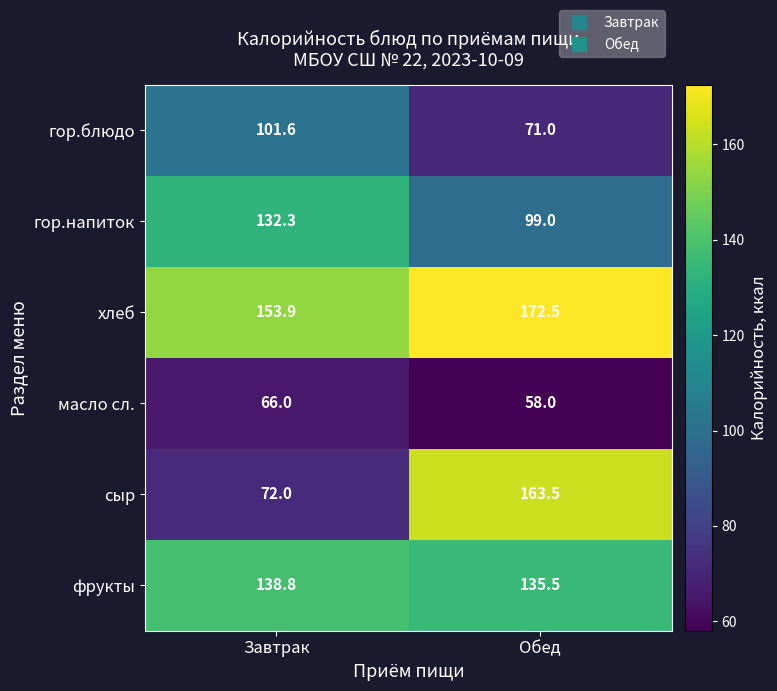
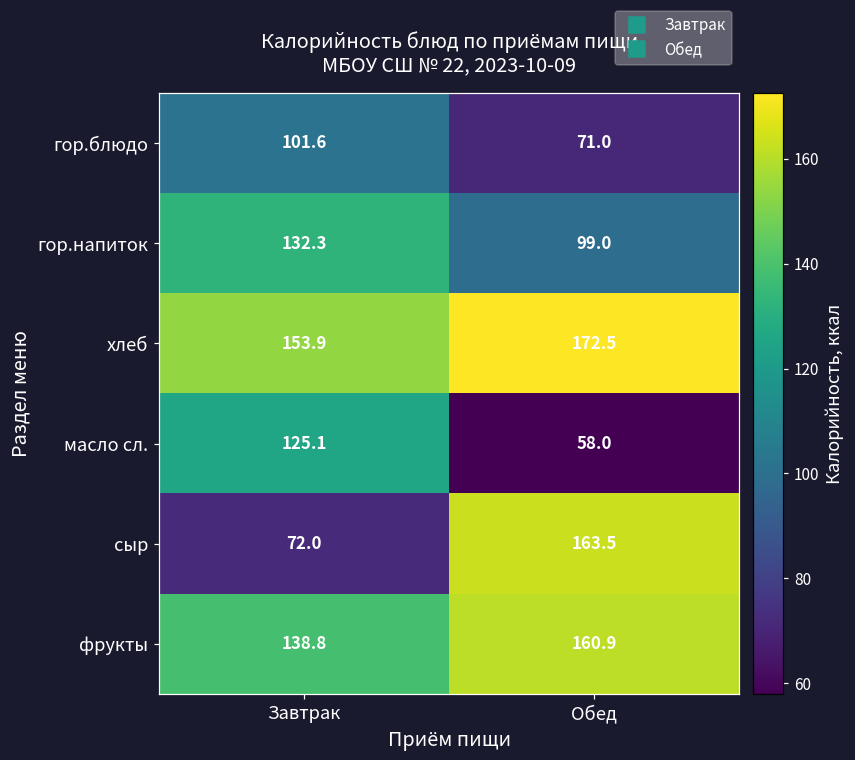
  {
    "гор.блюдо": {
      "Завтрак": 101.6,
      "Обед": 71.0
    },
    "гор.напиток": {
      "Завтрак": 132.3,
      "Обед": 99.0
    },
    "хлеб": {
      "Завтрак": 153.9,
      "Обед": 172.5
    },
    "масло сл.": {
-     "Завтрак": 66.0,
+     "Завтрак": 125.1,
      "Обед": 58.0
    },
    "сыр": {
      "Завтрак": 72.0,
      "Обед": 163.5
    },
    "фрукты": {
      "Завтрак": 138.8,
-     "Обед": 135.5
+     "Обед": 160.9
    }
  }
